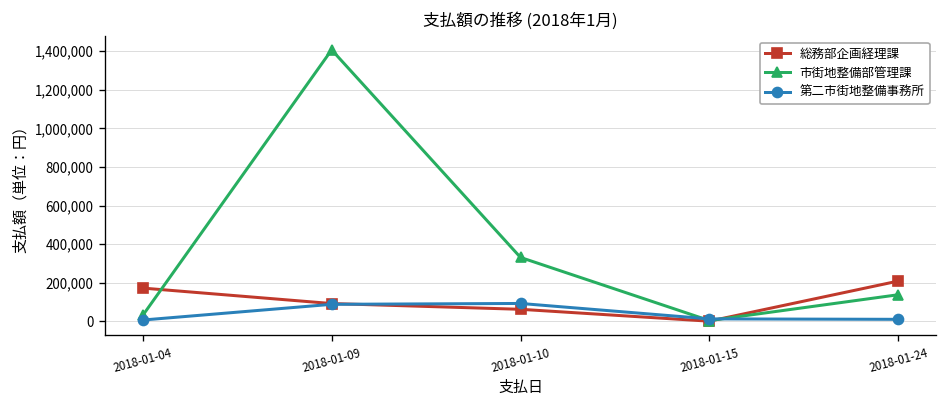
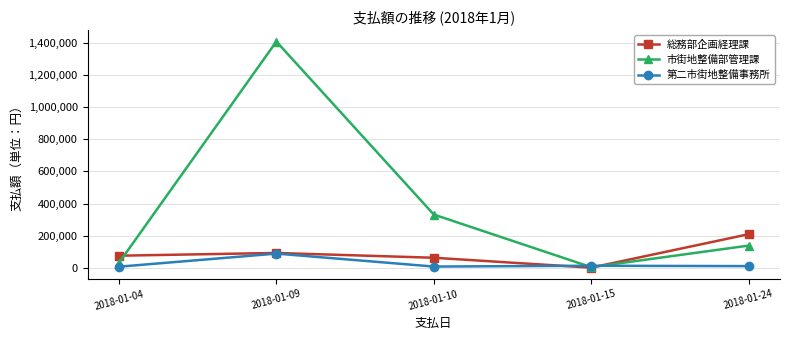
  {
    "総務部企画経理課": {
-     "2018-01-04": "170,000",
+     "2018-01-04": "80,000",
      "2018-01-10": "60,000",
      "2018-01-24": "210,000"
    },
    "市街地整備部管理課": {
      "2018-01-04": "30,000",
      "2018-01-09": "1,410,000",
      "2018-01-10": "330,000",
      "2018-01-24": "140,000"
    },
    "第二市街地整備事務所": {
      "2018-01-04": "10,000",
-     "2018-01-10": "90,000",
+     "2018-01-10": "10,000",
      "2018-01-24": "10,000"
    }
  }
